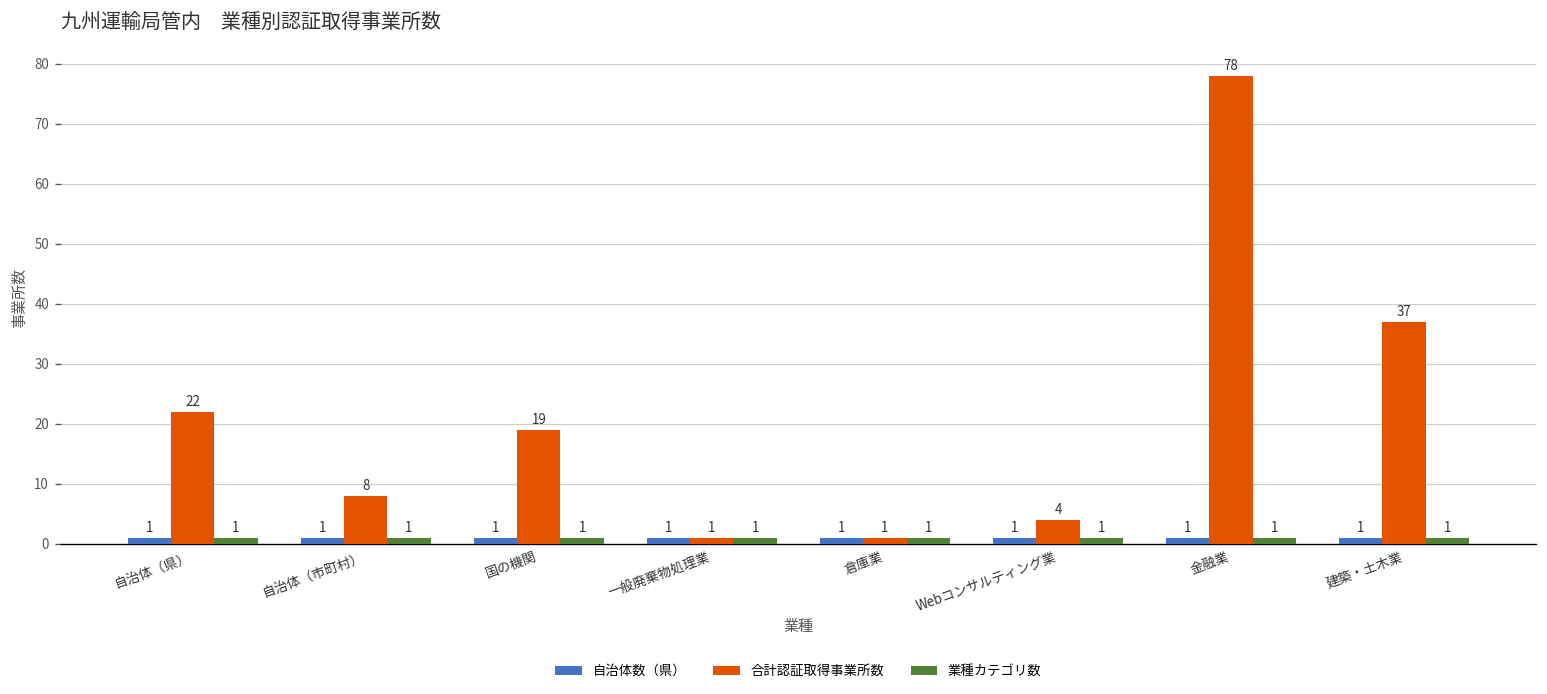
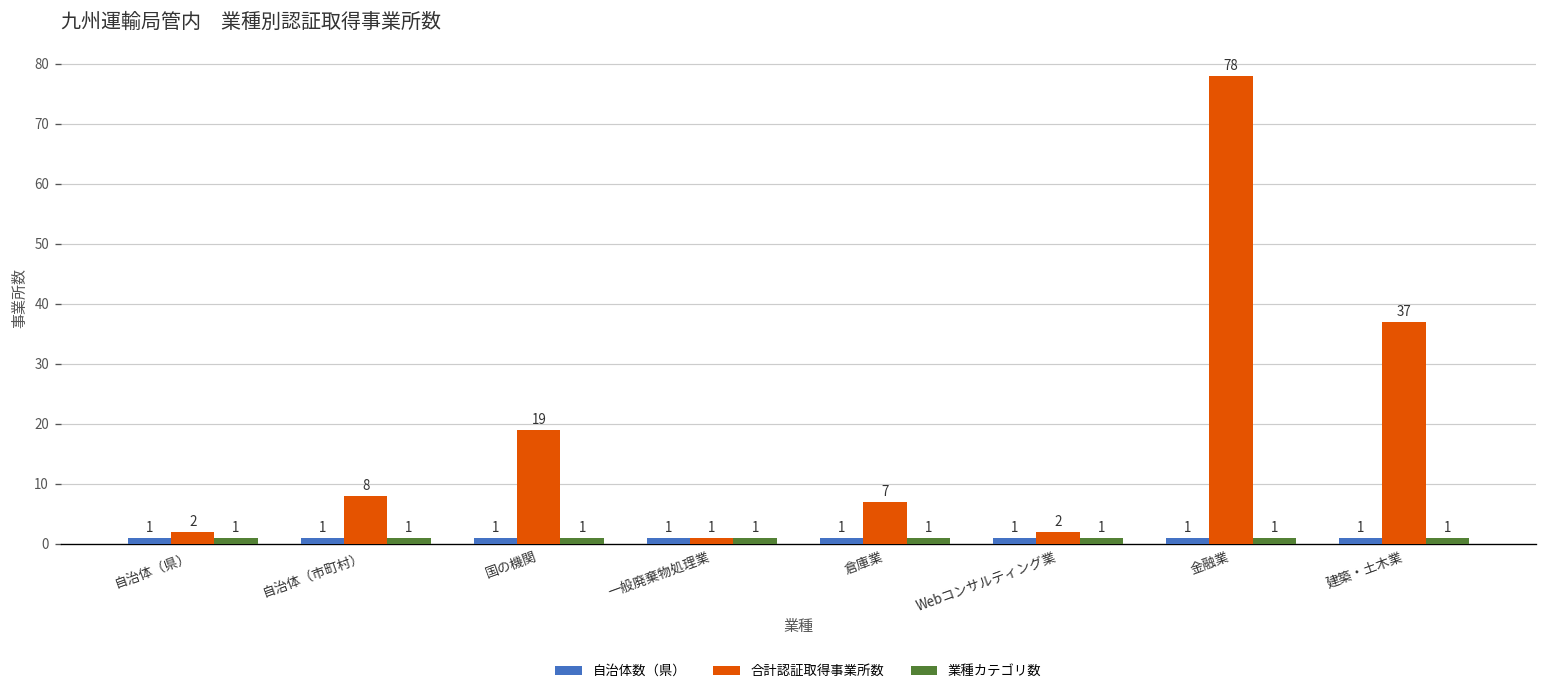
  {
    "自治体数（県）": {
      "自治体（県）": 1,
      "自治体（市町村）": 1,
      "国の機関": 1,
      "一般廃棄物処理業": 1,
      "倉庫業": 1,
      "Webコンサルティング業": 1,
      "金融業": 1,
      "建築・土木業": 1
    },
    "合計認証取得事業所数": {
-     "自治体（県）": 22,
+     "自治体（県）": 2,
      "自治体（市町村）": 8,
      "国の機関": 19,
      "一般廃棄物処理業": 1,
-     "倉庫業": 1,
-     "Webコンサルティング業": 4,
+     "倉庫業": 7,
+     "Webコンサルティング業": 2,
      "金融業": 78,
      "建築・土木業": 37
    },
    "業種カテゴリ数": {
      "自治体（県）": 1,
      "自治体（市町村）": 1,
      "国の機関": 1,
      "一般廃棄物処理業": 1,
      "倉庫業": 1,
      "Webコンサルティング業": 1,
      "金融業": 1,
      "建築・土木業": 1
    }
  }
